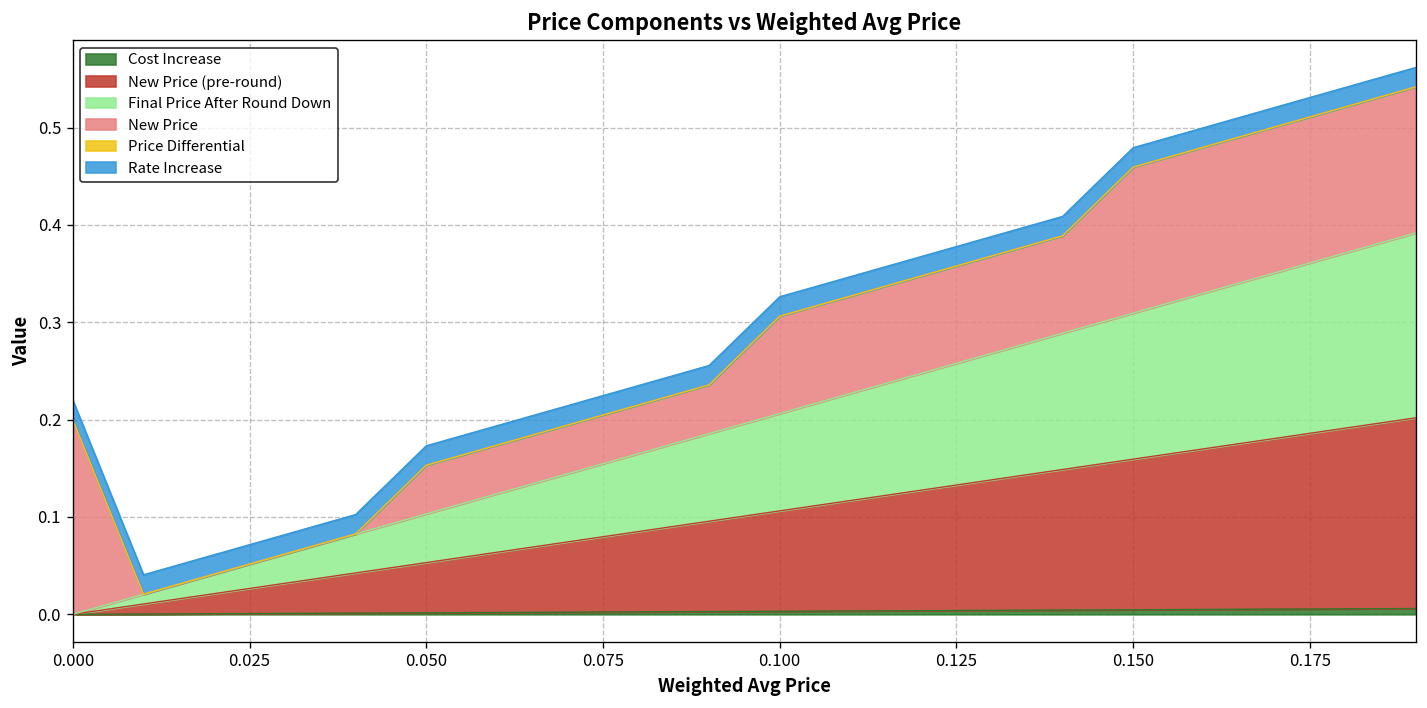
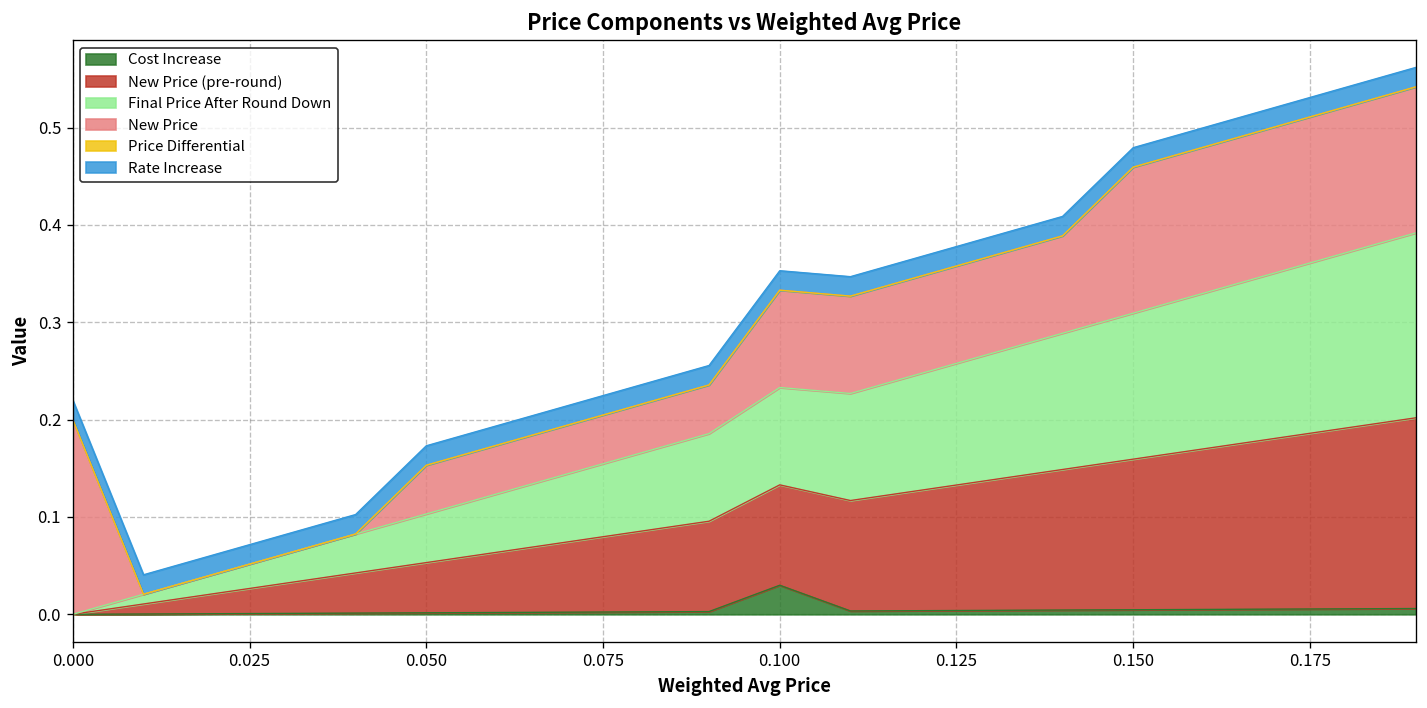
  {
    "Cost Increase": {
      "0.050": 0.00,
-     "0.100": 0.00,
+     "0.100": 0.03,
      "0.150": 0.00
    },
    "New Price (pre-round)": {
      "0.050": 0.05,
      "0.100": 0.10,
      "0.150": 0.15
    },
    "Final Price After Round Down": {
      "0.050": 0.05,
      "0.100": 0.10,
      "0.150": 0.15
    },
    "Rate Increase": {
      "0.000": 0.02,
      "0.050": 0.02,
      "0.100": 0.02,
      "0.150": 0.02
    }
  }
